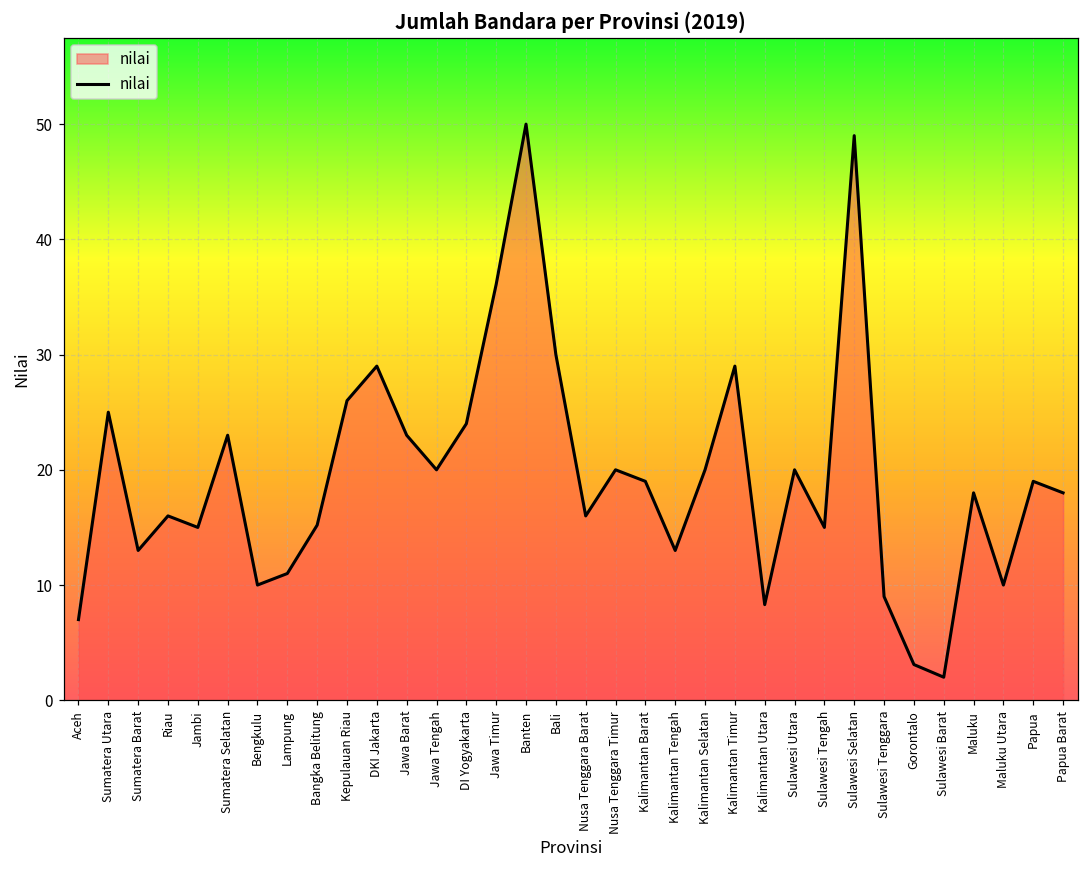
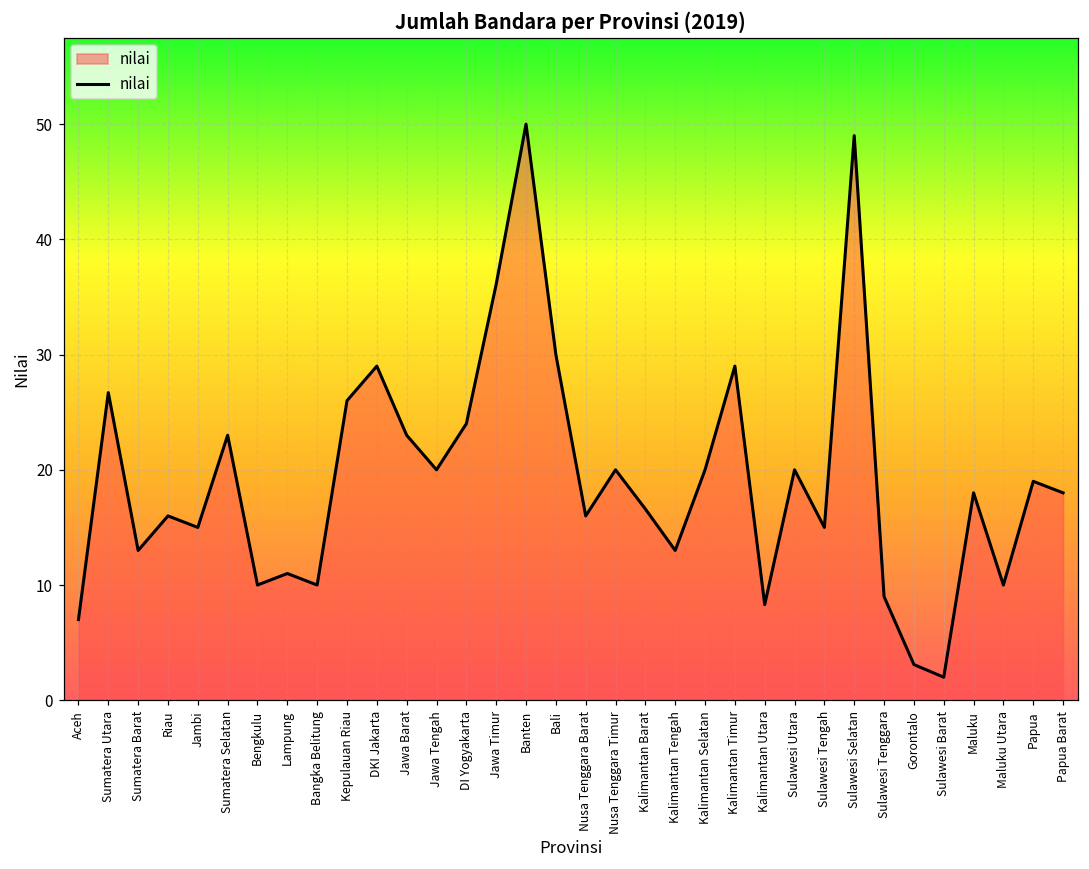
  {
    "Aceh": 7.0,
-   "Sumatera Utara": 25.0,
+   "Sumatera Utara": 26.7,
    "Sumatera Barat": 13.0,
    "Riau": 16.0,
    "Jambi": 15.0,
    "Sumatera Selatan": 23.0,
    "Bengkulu": 10.0,
    "Lampung": 11.0,
-   "Bangka Belitung": 15.2,
+   "Bangka Belitung": 10.0,
    "Kepulauan Riau": 26.0,
    "DKI Jakarta": 29.0,
    "Jawa Barat": 23.0,
    "Jawa Tengah": 20.0,
    "DI Yogyakarta": 24.0,
    "Jawa Timur": 36.1,
    "Banten": 50.0,
    "Bali": 30.0,
    "Nusa Tenggara Barat": 16.0,
    "Nusa Tenggara Timur": 20.0,
-   "Kalimantan Barat": 19.0,
+   "Kalimantan Barat": 16.6,
    "Kalimantan Tengah": 13.0,
    "Kalimantan Selatan": 20.0,
    "Kalimantan Timur": 29.0,
    "Kalimantan Utara": 8.3,
    "Sulawesi Utara": 20.0,
    "Sulawesi Tengah": 15.0,
    "Sulawesi Selatan": 49.0,
    "Sulawesi Tenggara": 9.0,
    "Gorontalo": 3.1,
    "Sulawesi Barat": 2.0,
    "Maluku": 18.0,
    "Maluku Utara": 10.0,
    "Papua": 19.0,
    "Papua Barat": 18.0
  }
